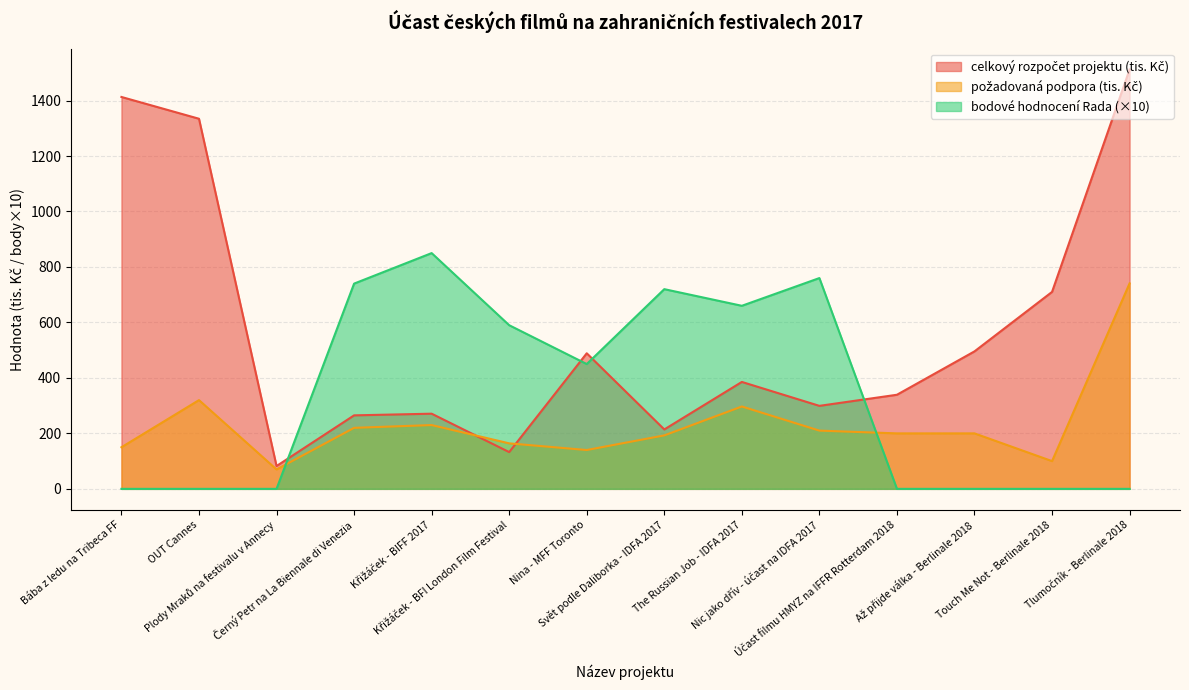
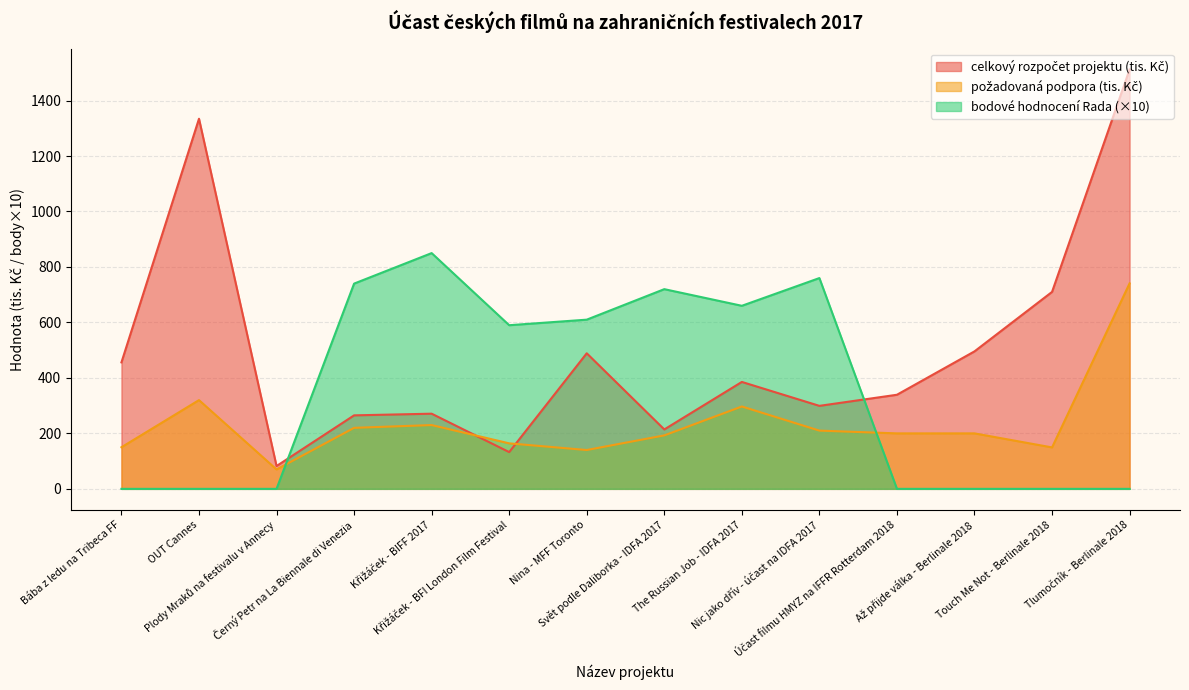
  {
    "celkový rozpočet projektu (tis. Kč)": {
-     "Bába z ledu na Tribeca FF": 1410,
+     "Bába z ledu na Tribeca FF": 460,
      "OUT Cannes": 1330,
      "Plody Mraků na festivalu v Annecy": 80,
      "Černý Petr na La Biennale di Venezia": 270,
      "Křižáček - BIFF 2017": 270,
      "Křižáček - BFI London Film Festival": 130,
      "Nina - MFF Toronto": 490,
      "Svět podle Daliborka - IDFA 2017": 210,
      "The Russian Job - IDFA 2017": 390,
      "Nic jako dřív - účast na IDFA 2017": 300,
      "Účast filmu HMYZ na IFFR Rotterdam 2018": 340,
      "Až přijde válka - Berlinale 2018": 500,
      "Touch Me Not - Berlinale 2018": 710
    },
    "požadovaná podpora (tis. Kč)": {
      "Bába z ledu na Tribeca FF": 150,
      "OUT Cannes": 320,
      "Plody Mraků na festivalu v Annecy": 70,
      "Černý Petr na La Biennale di Venezia": 220,
      "Křižáček - BIFF 2017": 230,
      "Křižáček - BFI London Film Festival": 160,
      "Nina - MFF Toronto": 140,
      "Svět podle Daliborka - IDFA 2017": 190,
      "The Russian Job - IDFA 2017": 300,
      "Nic jako dřív - účast na IDFA 2017": 210,
      "Účast filmu HMYZ na IFFR Rotterdam 2018": 200,
      "Až přijde válka - Berlinale 2018": 200,
-     "Touch Me Not - Berlinale 2018": 100,
+     "Touch Me Not - Berlinale 2018": 150,
      "Tlumočník - Berlinale 2018": 740
    },
    "bodové hodnocení Rada (×10)": {
      "Bába z ledu na Tribeca FF": 0,
      "OUT Cannes": 0,
      "Plody Mraků na festivalu v Annecy": 0,
      "Černý Petr na La Biennale di Venezia": 740,
      "Křižáček - BIFF 2017": 850,
      "Křižáček - BFI London Film Festival": 590,
-     "Nina - MFF Toronto": 450,
+     "Nina - MFF Toronto": 610,
      "Svět podle Daliborka - IDFA 2017": 720,
      "The Russian Job - IDFA 2017": 660,
      "Nic jako dřív - účast na IDFA 2017": 760,
      "Účast filmu HMYZ na IFFR Rotterdam 2018": 0,
      "Až přijde válka - Berlinale 2018": 0,
      "Touch Me Not - Berlinale 2018": 0,
      "Tlumočník - Berlinale 2018": 0
    }
  }
